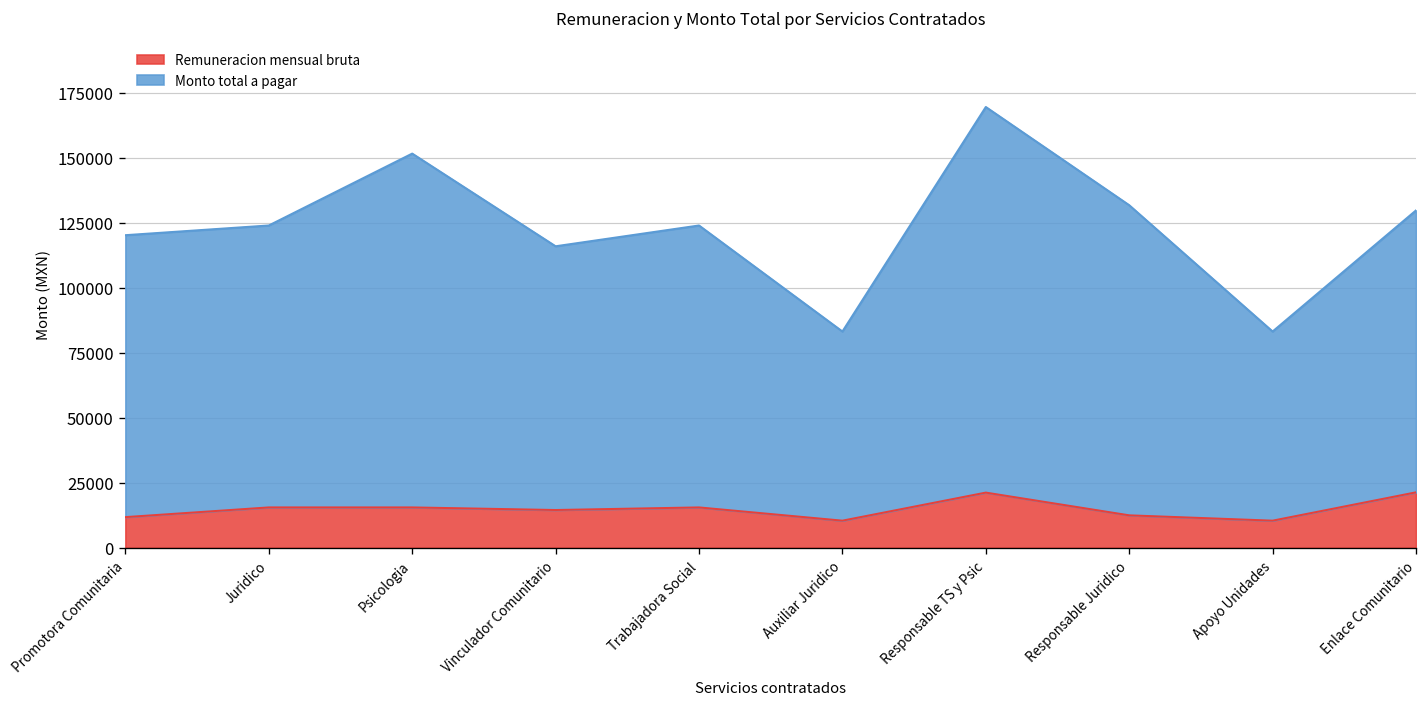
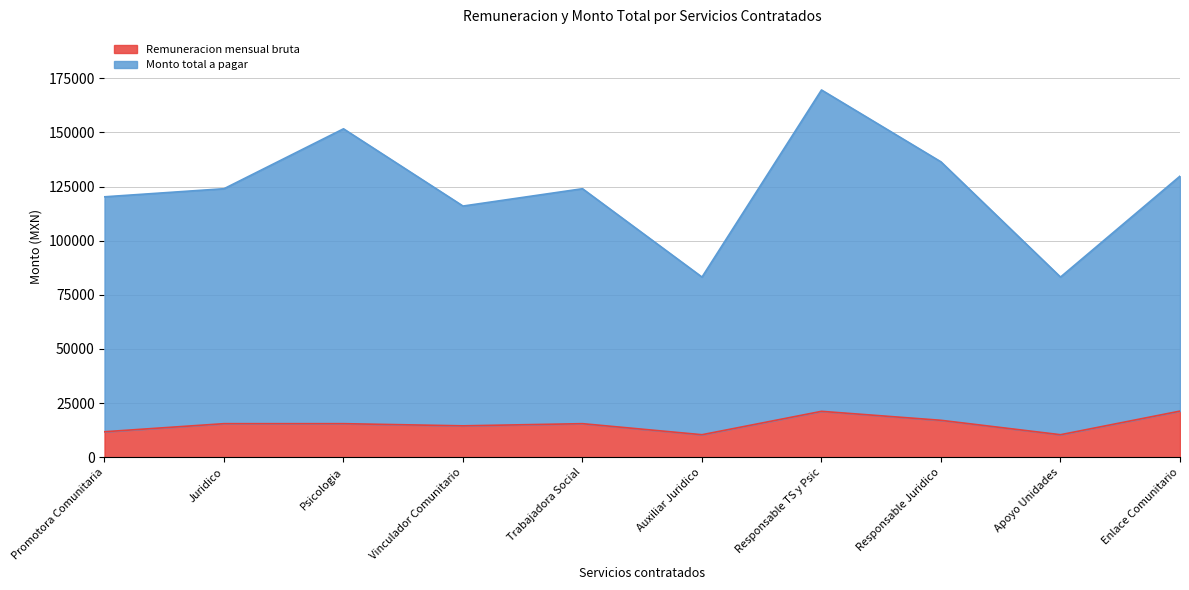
  {
    "Remuneracion mensual bruta": {
      "Promotora Comunitaria": 12000,
      "Juridico": 16000,
      "Psicologia": 16000,
      "Vinculador Comunitario": 15000,
      "Trabajadora Social": 16000,
      "Auxiliar Juridico": 10000,
      "Responsable TS y Psic": 21000,
-     "Responsable Juridico": 12000,
+     "Responsable Juridico": 17000,
      "Apoyo Unidades": 10000,
      "Enlace Comunitario": 21000
    },
    "Monto total a pagar": {
      "Promotora Comunitaria": 109000,
      "Juridico": 109000,
      "Psicologia": 136000,
      "Vinculador Comunitario": 102000,
      "Trabajadora Social": 109000,
      "Auxiliar Juridico": 73000,
      "Responsable TS y Psic": 148000,
      "Responsable Juridico": 119000,
      "Apoyo Unidades": 73000,
      "Enlace Comunitario": 109000
    }
  }
